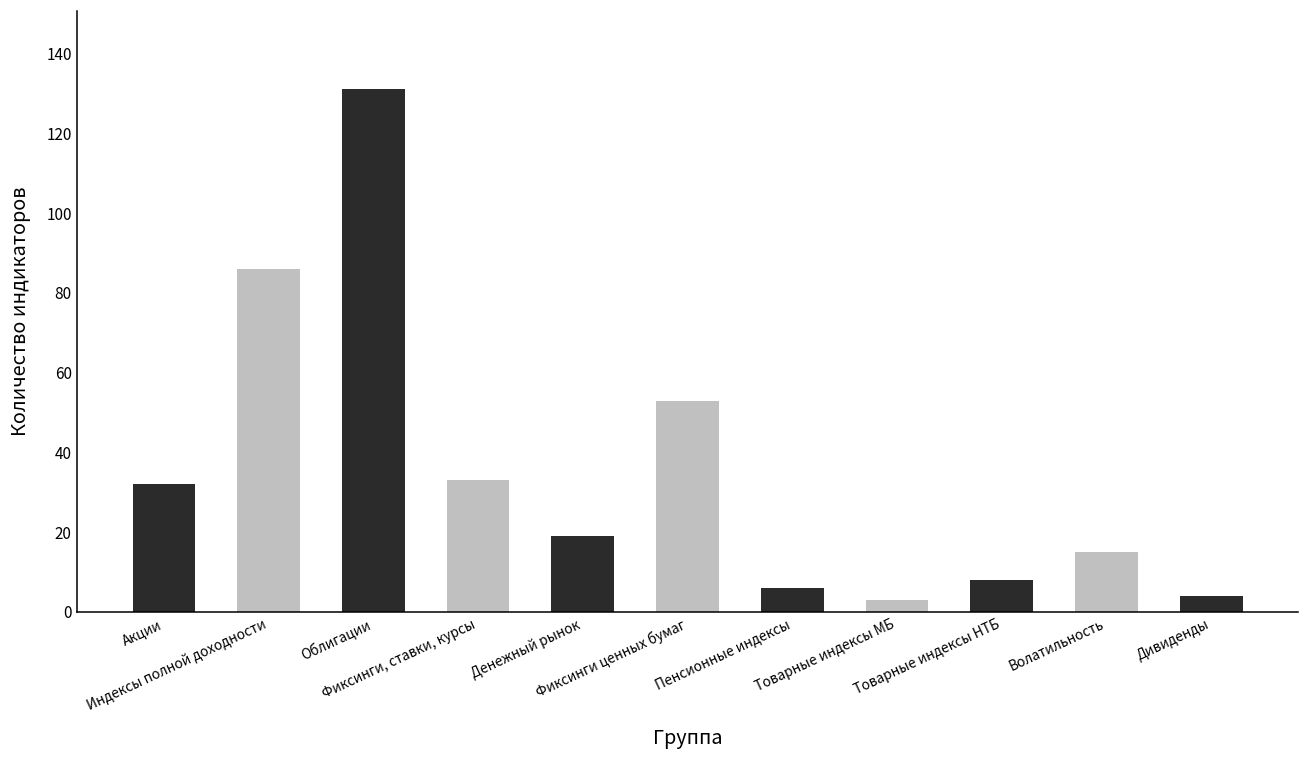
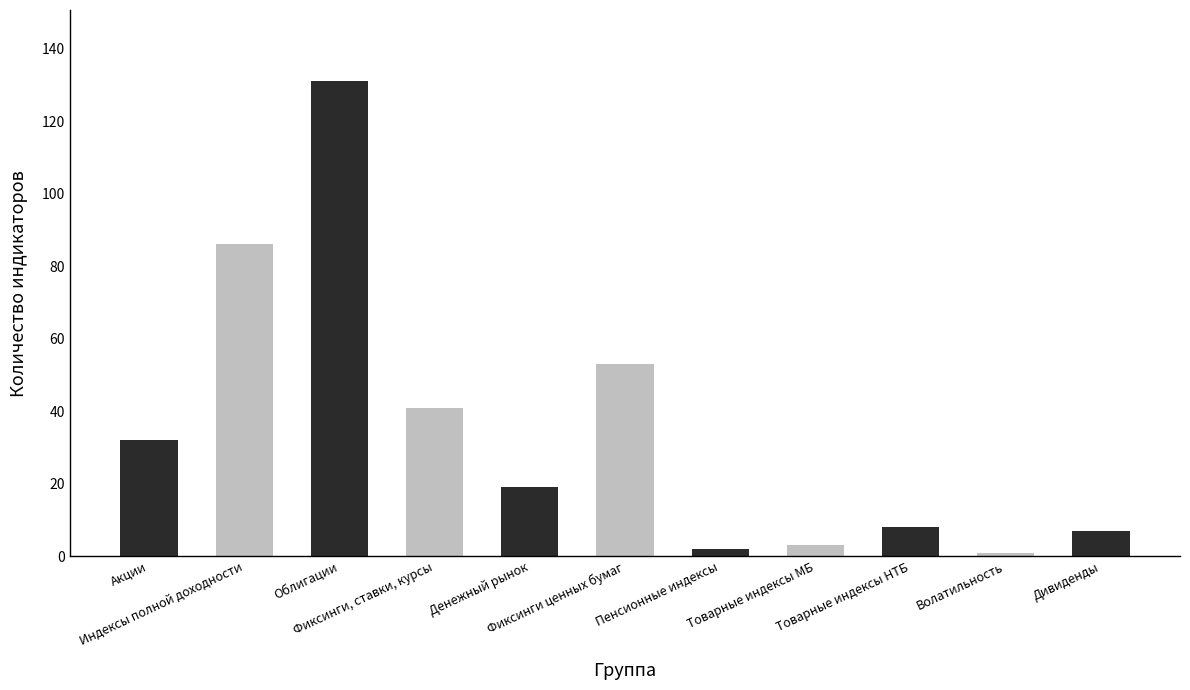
  {
    "Акции": 32,
    "Индексы полной доходности": 86,
    "Облигации": 131,
-   "Фиксинги, ставки, курсы": 33,
+   "Фиксинги, ставки, курсы": 41,
    "Денежный рынок": 19,
    "Фиксинги ценных бумаг": 53,
-   "Пенсионные индексы": 6,
+   "Пенсионные индексы": 2,
    "Товарные индексы МБ": 3,
    "Товарные индексы НТБ": 8,
-   "Волатильность": 15,
-   "Дивиденды": 4
+   "Волатильность": 1,
+   "Дивиденды": 7
  }
